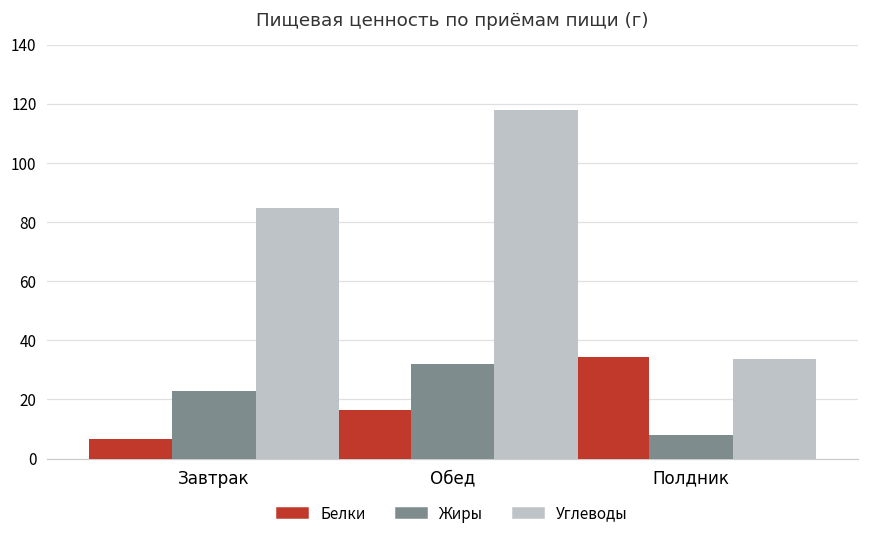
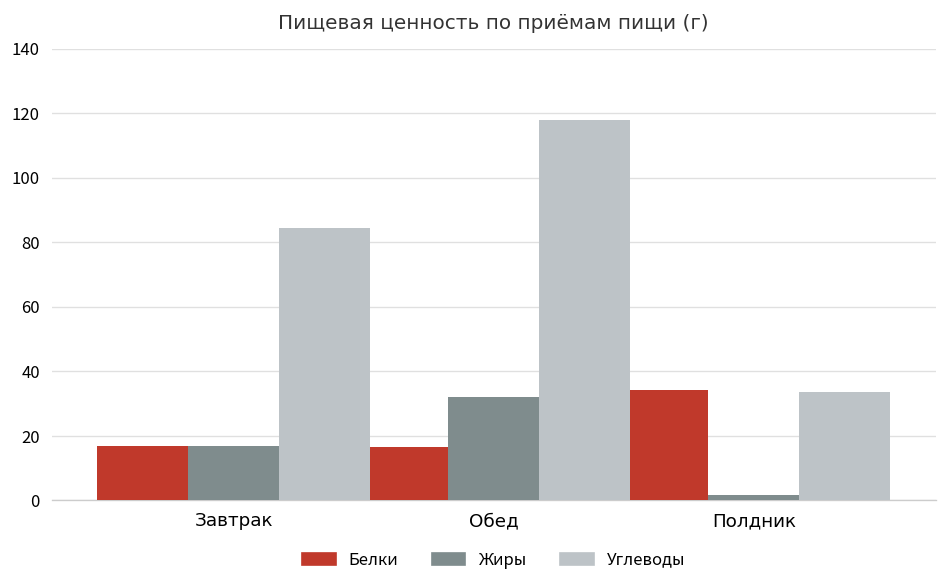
  {
    "Белки": {
-     "Завтрак": 7,
+     "Завтрак": 17,
      "Обед": 16,
      "Полдник": 34
    },
    "Жиры": {
-     "Завтрак": 23,
+     "Завтрак": 17,
      "Обед": 32,
-     "Полдник": 8
+     "Полдник": 2
    },
    "Углеводы": {
      "Завтрак": 85,
      "Обед": 118,
      "Полдник": 34
    }
  }
